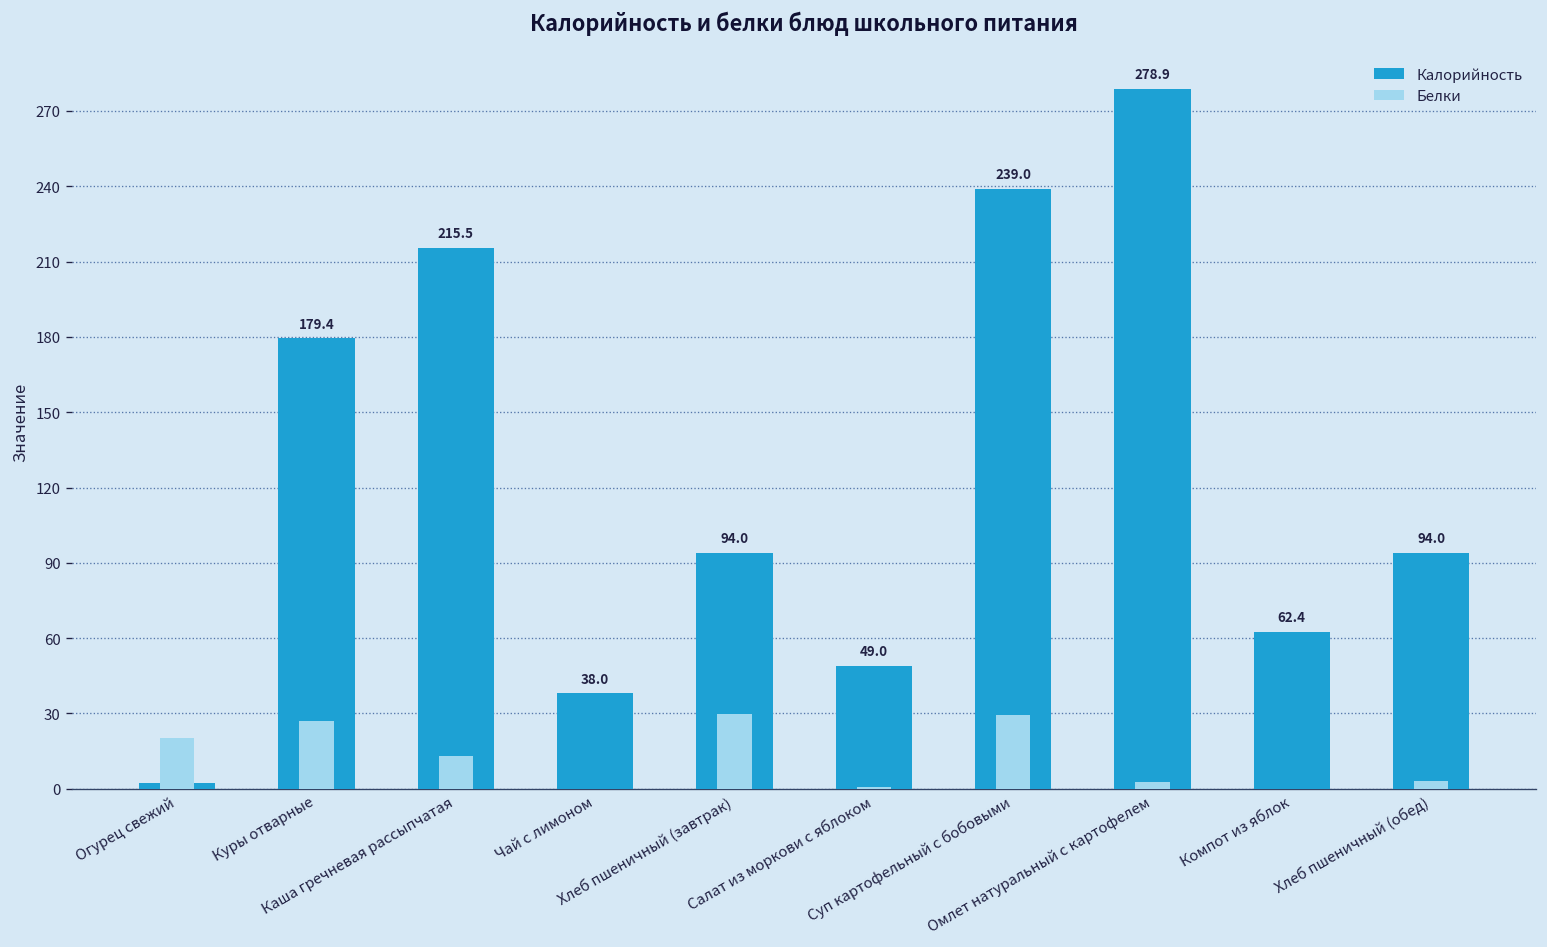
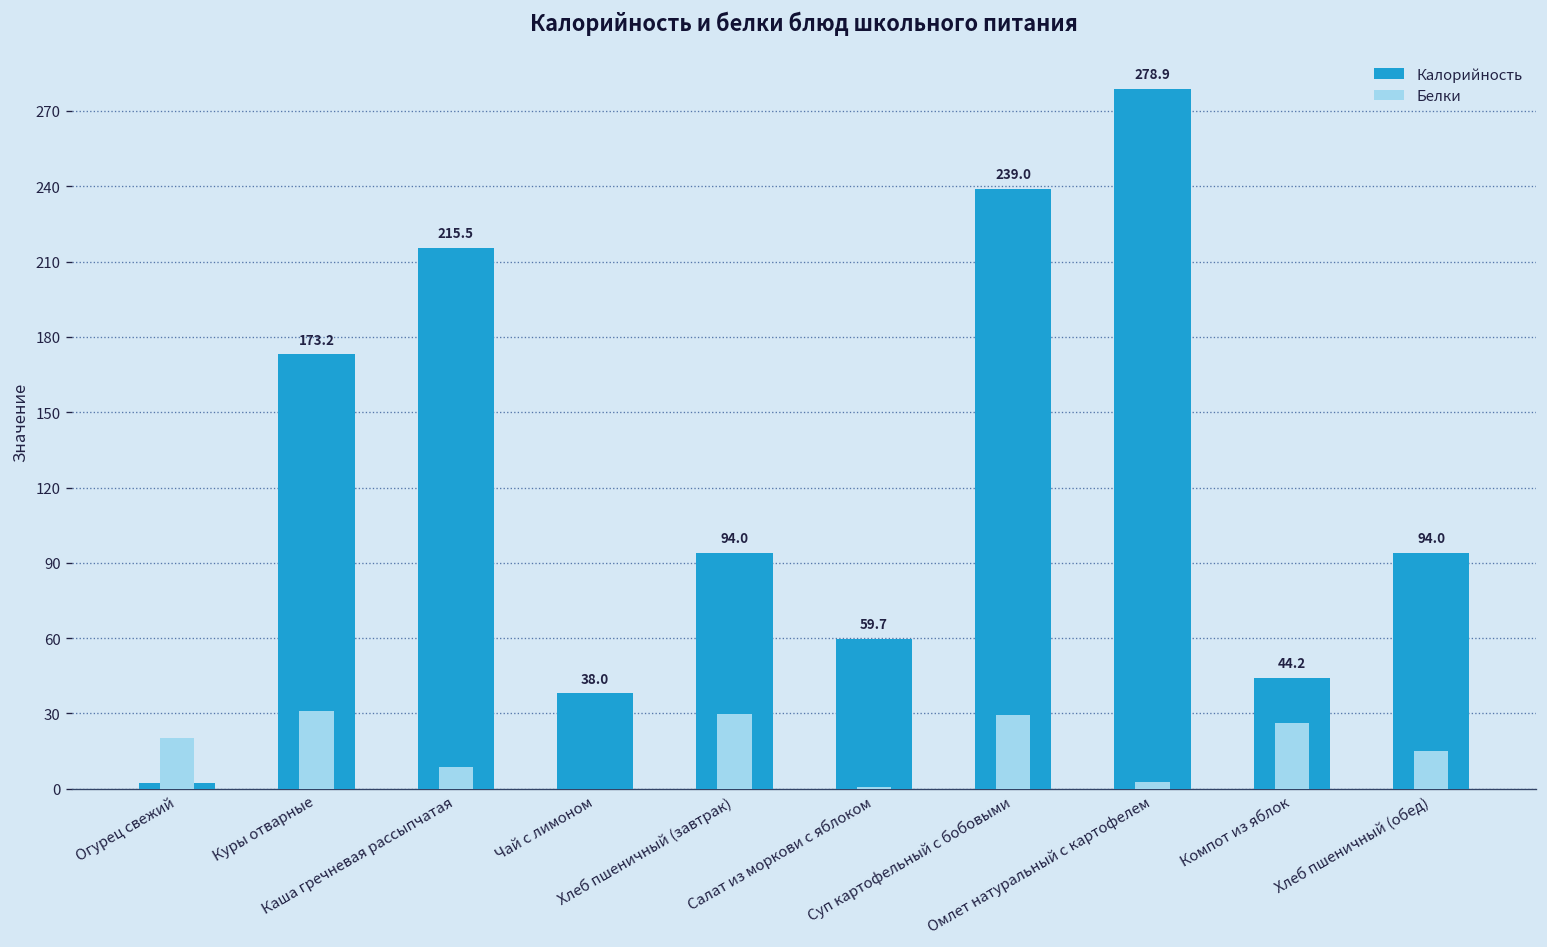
  {
    "Калорийность": {
-     "Куры отварные": 179.4,
+     "Куры отварные": 173.2,
      "Каша гречневая рассыпчатая": 215.5,
      "Чай с лимоном": 38.0,
      "Хлеб пшеничный (завтрак)": 94.0,
-     "Салат из моркови с яблоком": 49.0,
+     "Салат из моркови с яблоком": 59.7,
      "Суп картофельный с бобовыми": 239.0,
      "Омлет натуральный с картофелем": 278.9,
-     "Компот из яблок": 62.4,
+     "Компот из яблок": 44.2,
      "Хлеб пшеничный (обед)": 94.0
    },
    "Белки": {
      "Огурец свежий": 20,
-     "Куры отварные": 27,
-     "Каша гречневая рассыпчатая": 13,
-     "Компот из яблок": 0,
-     "Хлеб пшеничный (обед)": 3
+     "Куры отварные": 31,
+     "Каша гречневая рассыпчатая": 8,
+     "Компот из яблок": 26,
+     "Хлеб пшеничный (обед)": 15
    }
  }
